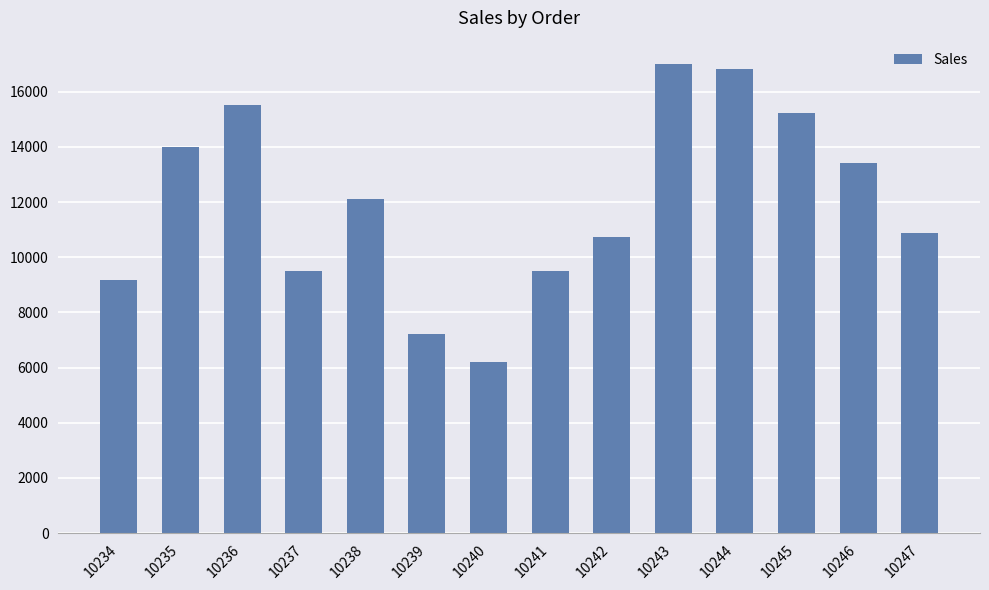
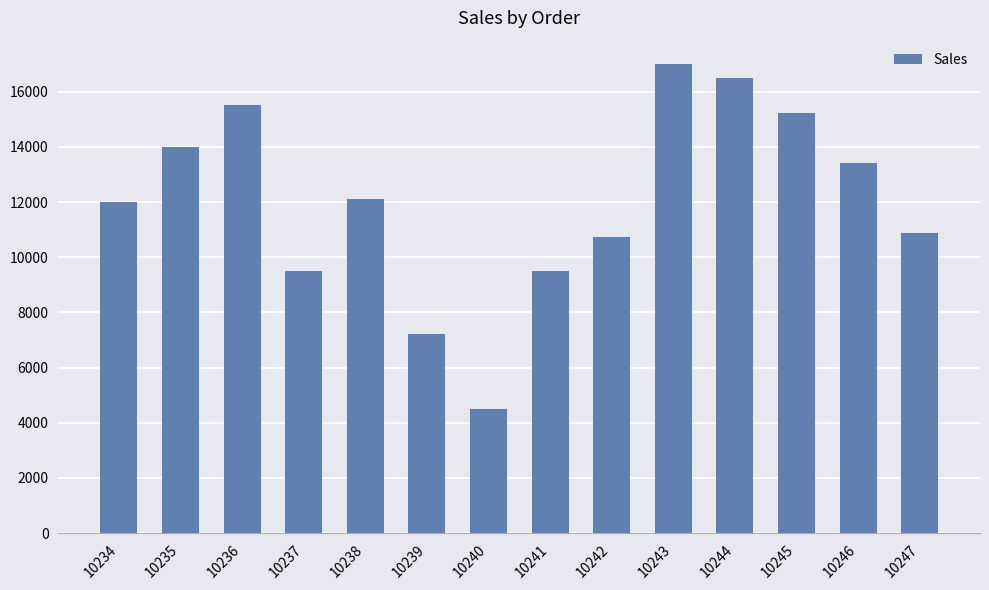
  {
-   "10234": 9200,
+   "10234": 12000,
    "10235": 14000,
    "10236": 15500,
    "10237": 9500,
    "10238": 12100,
    "10239": 7200,
-   "10240": 6200,
+   "10240": 4500,
    "10241": 9500,
    "10242": 10700,
    "10243": 17000,
-   "10244": 16800,
+   "10244": 16500,
    "10245": 15200,
    "10246": 13400,
    "10247": 10900
  }
